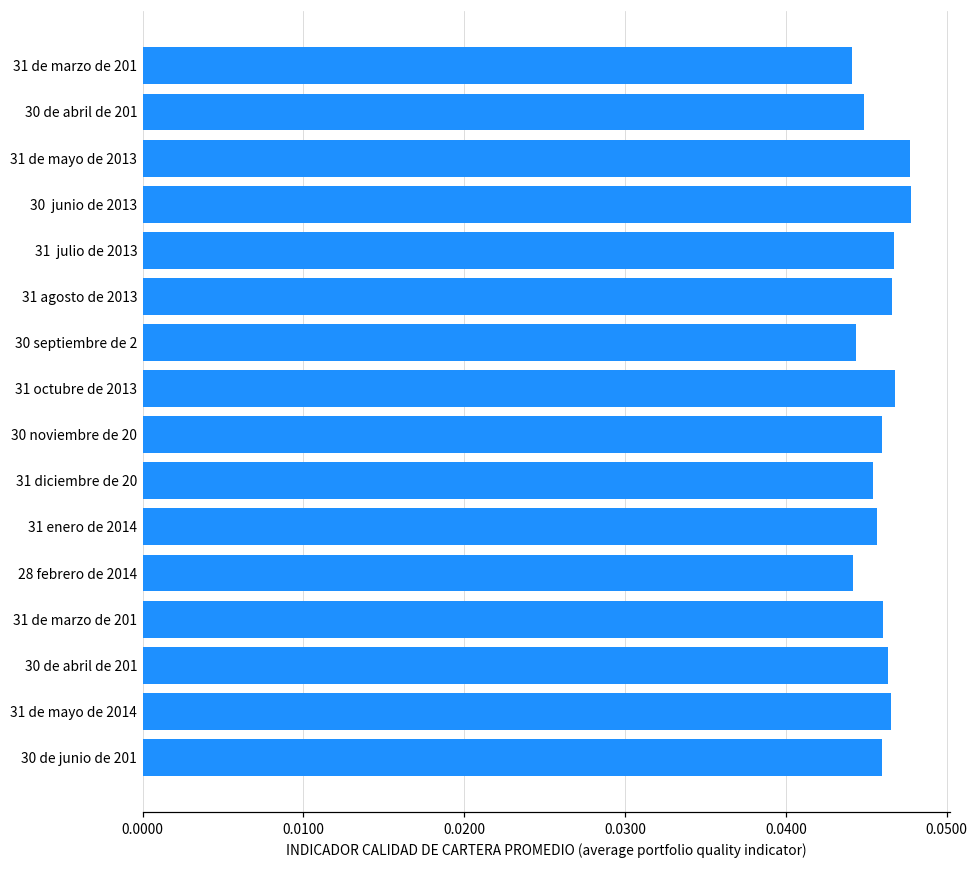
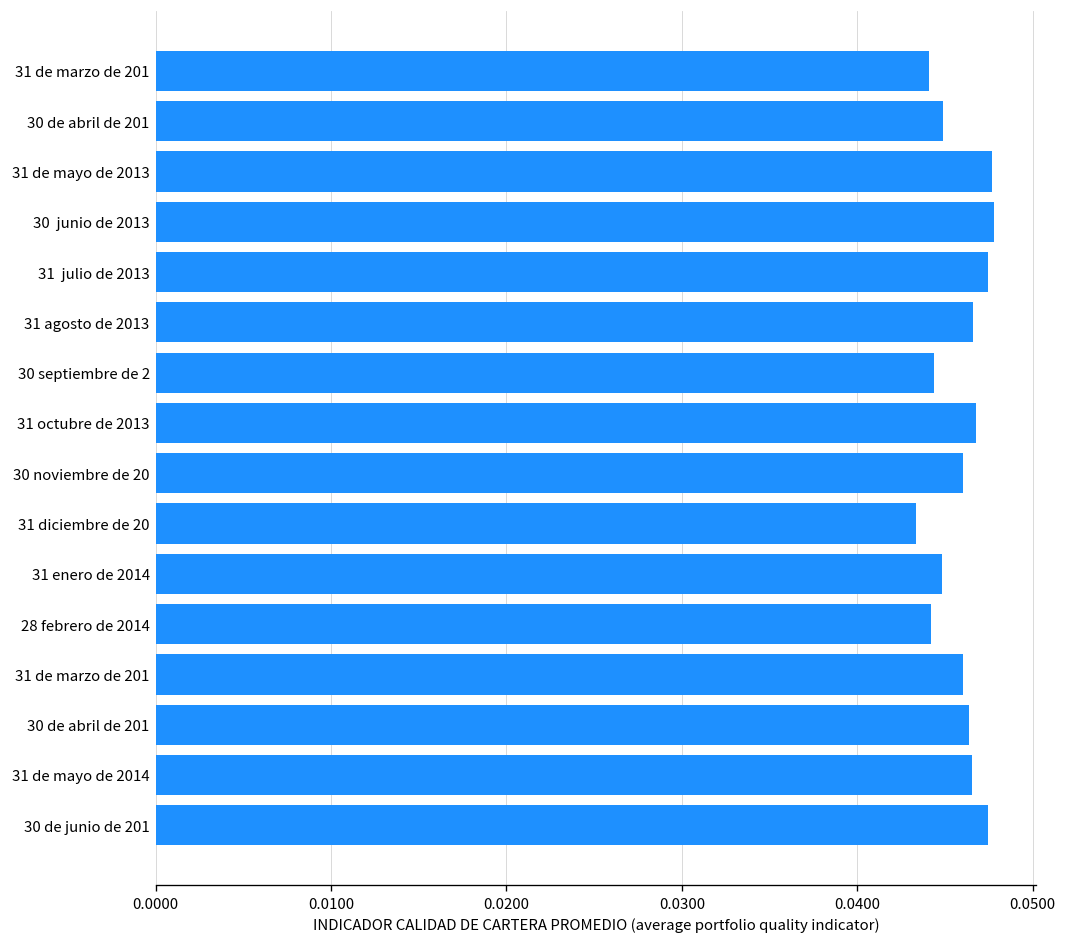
  {
    "31 de mayo de 2013": 0.0477,
    "30 junio de 2013": 0.0478,
-   "31 julio de 2013": 0.0467,
+   "31 julio de 2013": 0.0475,
    "31 agosto de 2013": 0.0466,
    "30 septiembre de 2": 0.0444,
    "31 octubre de 2013": 0.0468,
    "30 noviembre de 20": 0.0460,
-   "31 diciembre de 20": 0.0454,
-   "31 enero de 2014": 0.0457,
+   "31 diciembre de 20": 0.0433,
+   "31 enero de 2014": 0.0448,
    "28 febrero de 2014": 0.0442,
    "31 de mayo de 2014": 0.0466,
-   "30 de junio de 201": 0.0460
+   "30 de junio de 201": 0.0475
  }
